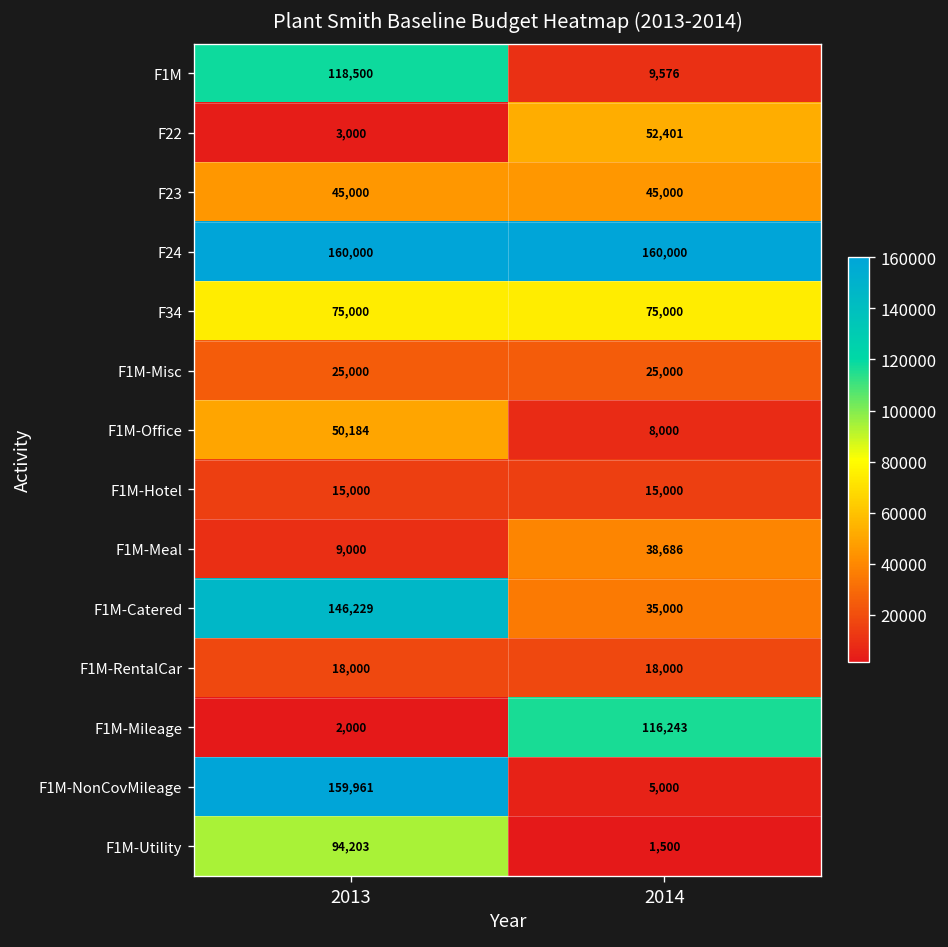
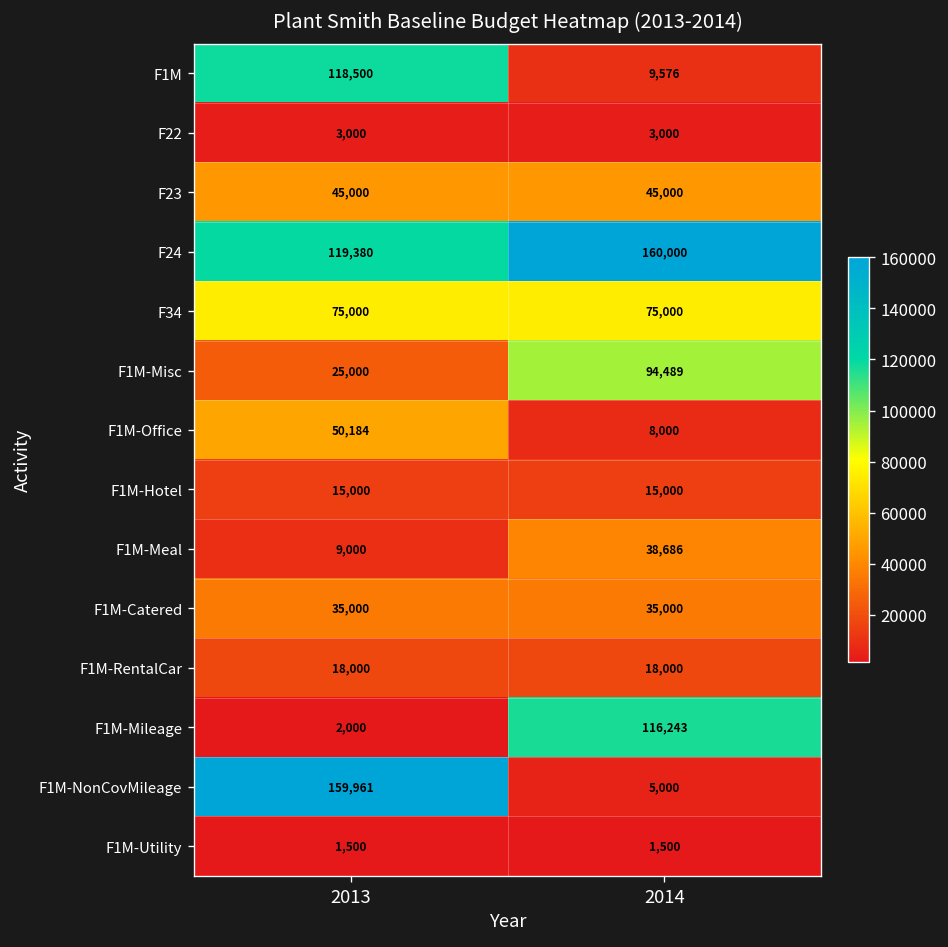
  {
    "F1M": {
      "2013": "118,500",
      "2014": "9,576"
    },
    "F22": {
      "2013": "3,000",
-     "2014": "52,401"
+     "2014": "3,000"
    },
    "F23": {
      "2013": "45,000",
      "2014": "45,000"
    },
    "F24": {
-     "2013": "160,000",
+     "2013": "119,380",
      "2014": "160,000"
    },
    "F34": {
      "2013": "75,000",
      "2014": "75,000"
    },
    "F1M-Misc": {
      "2013": "25,000",
-     "2014": "25,000"
+     "2014": "94,489"
    },
    "F1M-Office": {
      "2013": "50,184",
      "2014": "8,000"
    },
    "F1M-Hotel": {
      "2013": "15,000",
      "2014": "15,000"
    },
    "F1M-Meal": {
      "2013": "9,000",
      "2014": "38,686"
    },
    "F1M-Catered": {
-     "2013": "146,229",
+     "2013": "35,000",
      "2014": "35,000"
    },
    "F1M-RentalCar": {
      "2013": "18,000",
      "2014": "18,000"
    },
    "F1M-Mileage": {
      "2013": "2,000",
      "2014": "116,243"
    },
    "F1M-NonCovMileage": {
      "2013": "159,961",
      "2014": "5,000"
    },
    "F1M-Utility": {
-     "2013": "94,203",
+     "2013": "1,500",
      "2014": "1,500"
    }
  }
